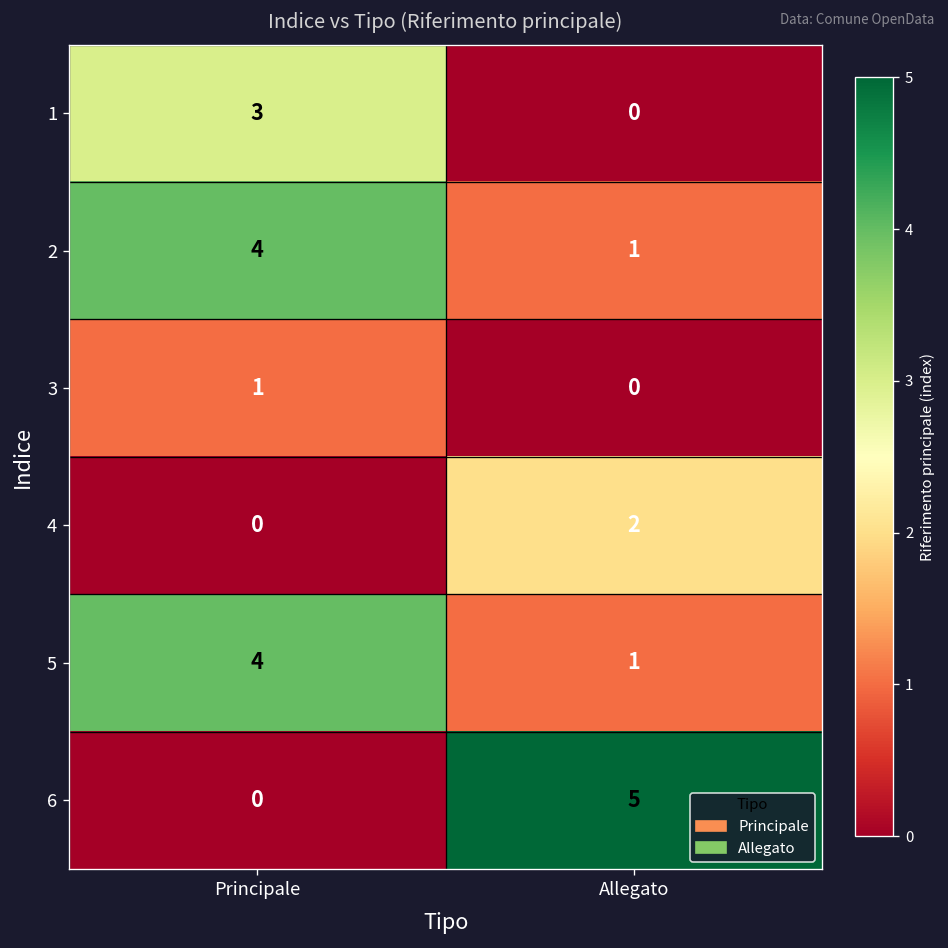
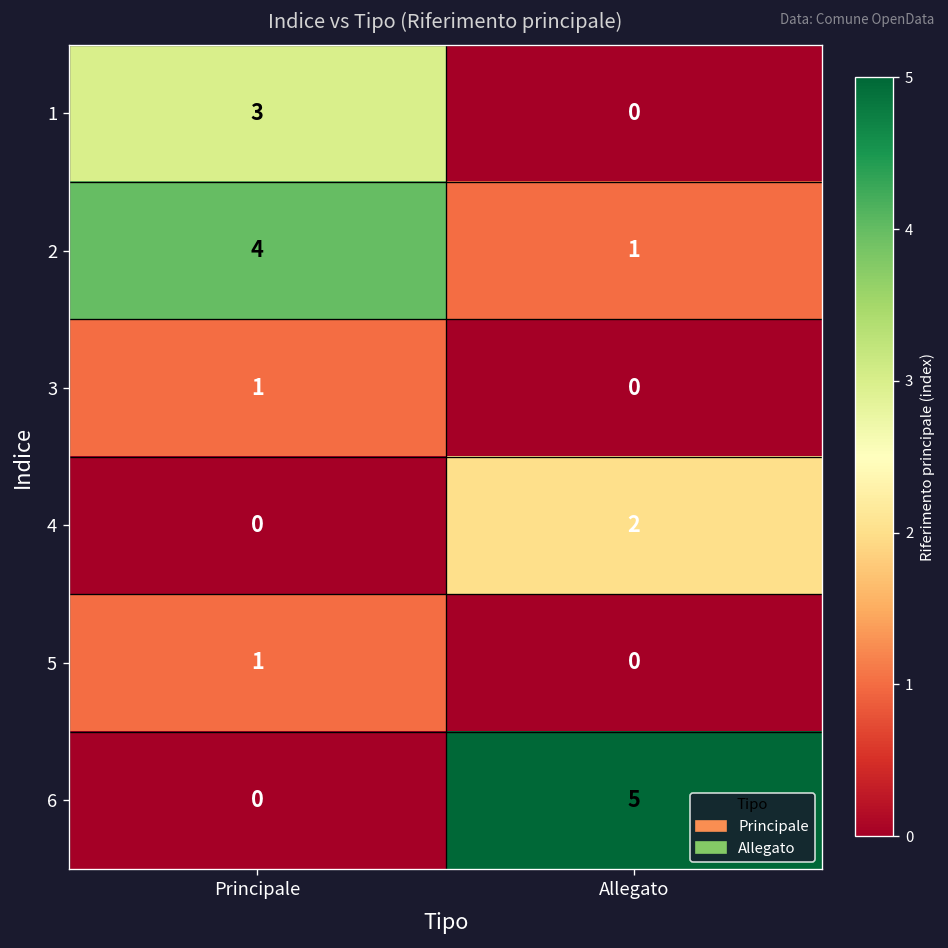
  {
    "1": {
      "Principale": 3,
      "Allegato": 0
    },
    "2": {
      "Principale": 4,
      "Allegato": 1
    },
    "3": {
      "Principale": 1,
      "Allegato": 0
    },
    "4": {
      "Principale": 0,
      "Allegato": 2
    },
    "5": {
-     "Principale": 4,
-     "Allegato": 1
+     "Principale": 1,
+     "Allegato": 0
    },
    "6": {
      "Principale": 0,
      "Allegato": 5
    }
  }
